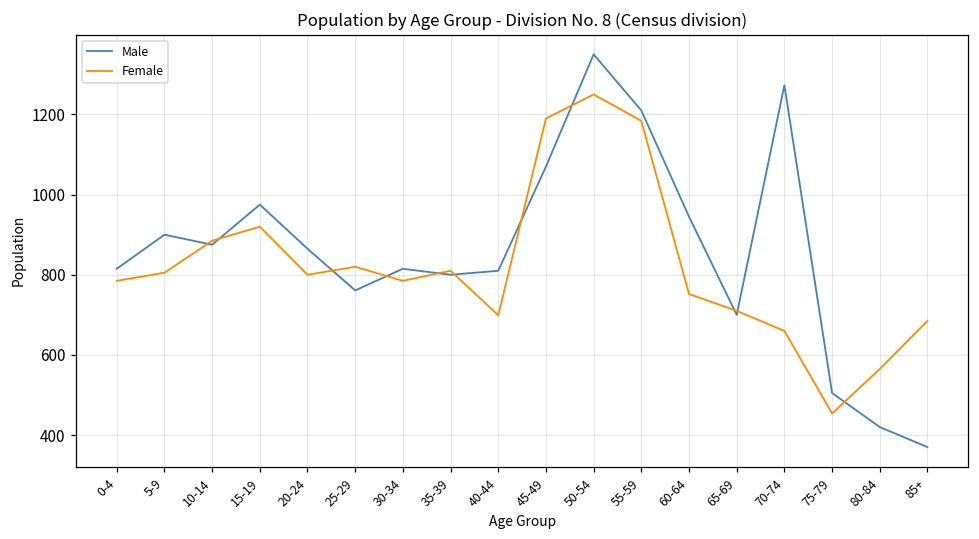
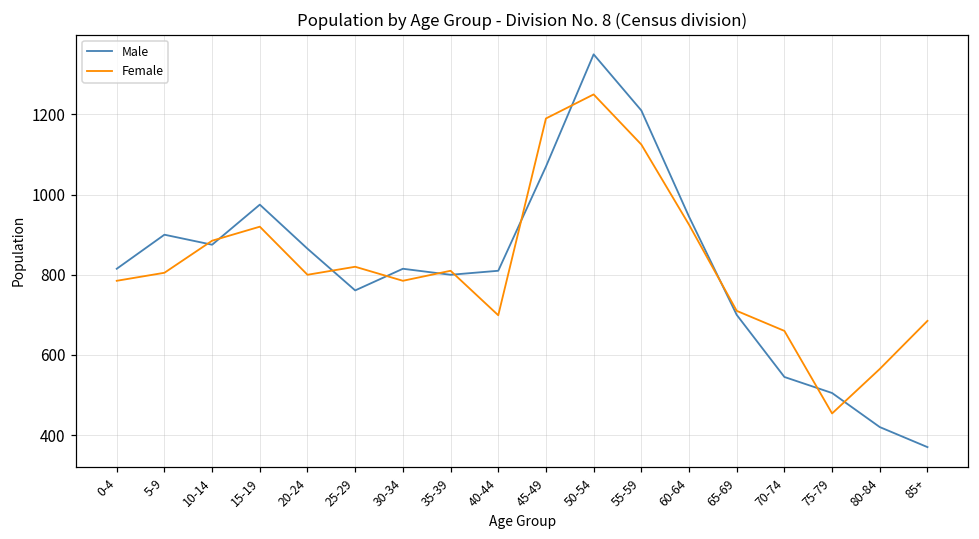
  {
    "Male": {
      "0-4": 820,
      "5-9": 900,
      "10-14": 880,
      "15-19": 980,
      "20-24": 870,
      "25-29": 760,
      "30-34": 820,
      "35-39": 800,
      "40-44": 810,
      "45-49": 1070,
      "50-54": 1350,
      "55-59": 1210,
      "60-64": 950,
      "65-69": 700,
-     "70-74": 1270,
+     "70-74": 550,
      "75-79": 510,
      "80-84": 420,
      "85+": 370
    },
    "Female": {
      "0-4": 790,
      "5-9": 810,
      "10-14": 890,
      "15-19": 920,
      "20-24": 800,
      "25-29": 820,
      "30-34": 790,
      "35-39": 810,
      "40-44": 700,
      "45-49": 1190,
      "50-54": 1250,
-     "55-59": 1180,
-     "60-64": 750,
+     "55-59": 1130,
+     "60-64": 930,
      "65-69": 710,
      "70-74": 660,
      "75-79": 450,
      "80-84": 570,
      "85+": 690
    }
  }
